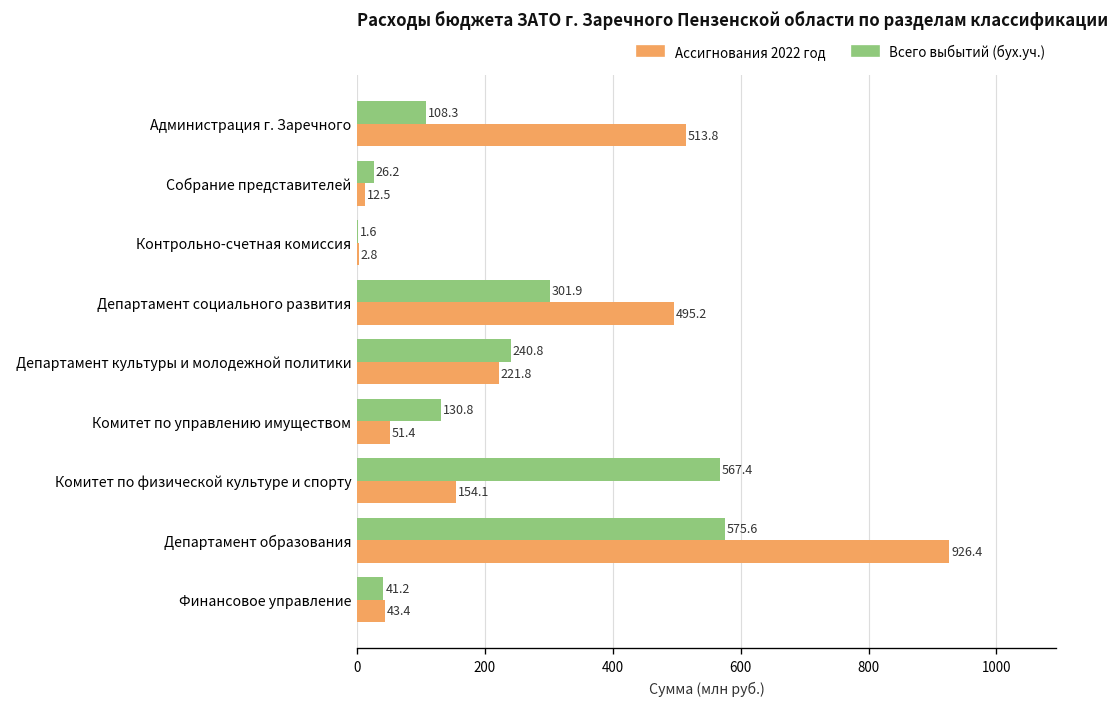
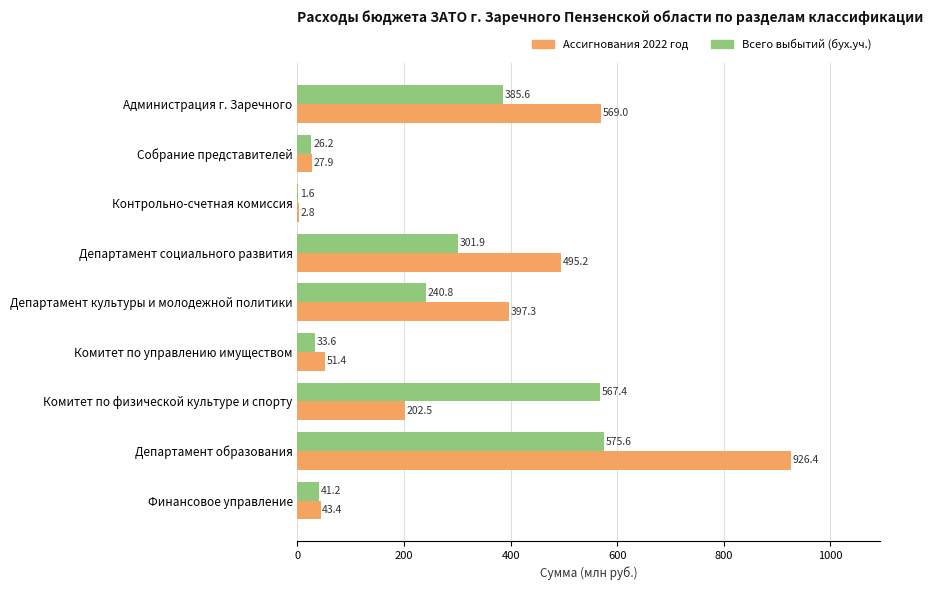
  {
    "Ассигнования 2022 год": {
-     "Администрация г. Заречного": 513.8,
-     "Собрание представителей": 12.5,
+     "Администрация г. Заречного": 569.0,
+     "Собрание представителей": 27.9,
      "Контрольно-счетная комиссия": 2.8,
      "Департамент социального развития": 495.2,
-     "Департамент культуры и молодежной политики": 221.8,
+     "Департамент культуры и молодежной политики": 397.3,
      "Комитет по управлению имуществом": 51.4,
-     "Комитет по физической культуре и спорту": 154.1,
+     "Комитет по физической культуре и спорту": 202.5,
      "Департамент образования": 926.4,
      "Финансовое управление": 43.4
    },
    "Всего выбытий (бух.уч.)": {
-     "Администрация г. Заречного": 108.3,
+     "Администрация г. Заречного": 385.6,
      "Собрание представителей": 26.2,
      "Контрольно-счетная комиссия": 1.6,
      "Департамент социального развития": 301.9,
      "Департамент культуры и молодежной политики": 240.8,
-     "Комитет по управлению имуществом": 130.8,
+     "Комитет по управлению имуществом": 33.6,
      "Комитет по физической культуре и спорту": 567.4,
      "Департамент образования": 575.6,
      "Финансовое управление": 41.2
    }
  }
